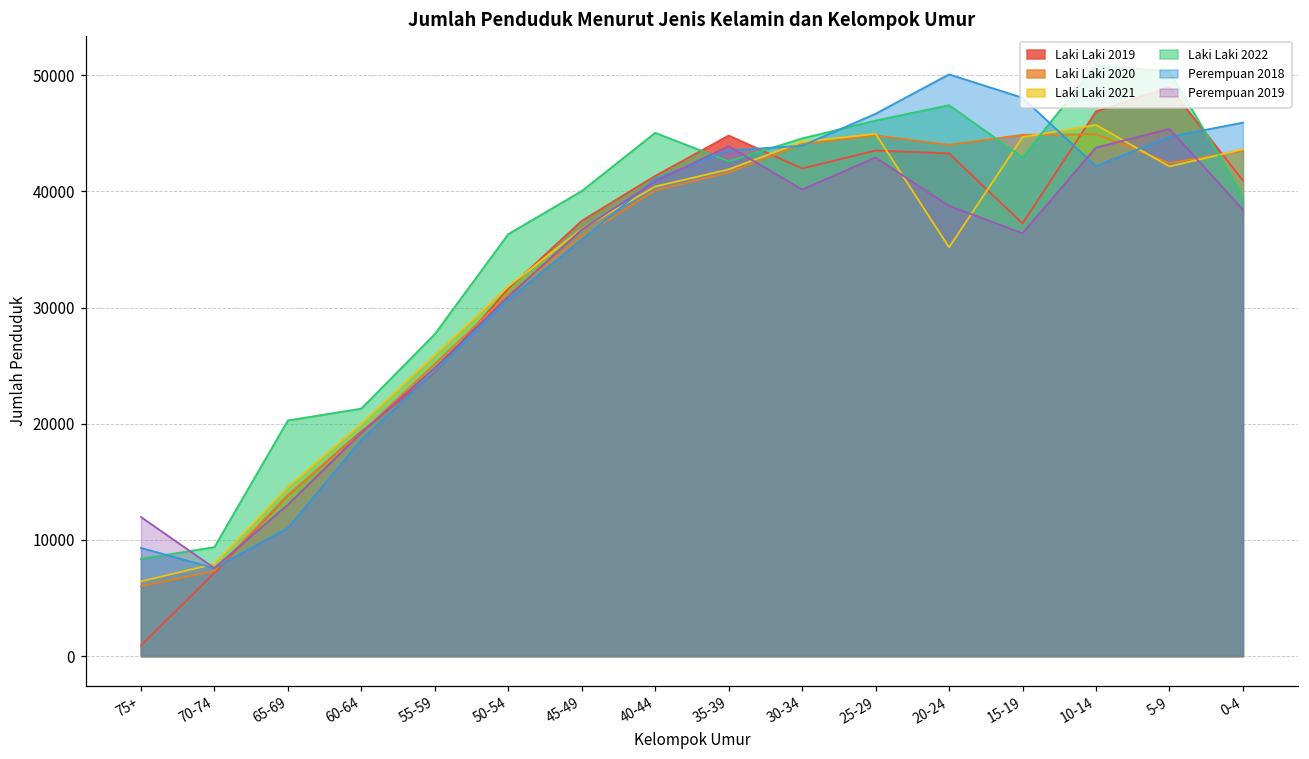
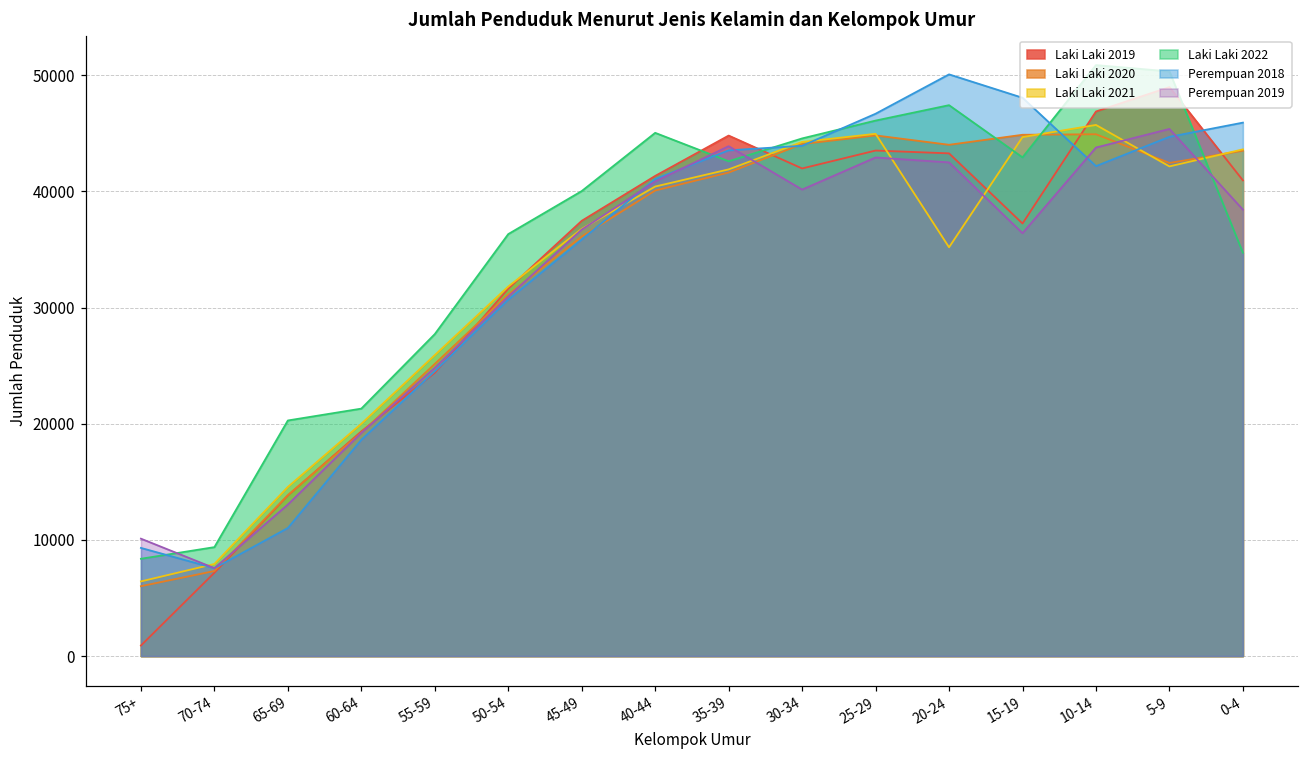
  {
    "Laki Laki 2021": {
      "75+": 6400,
      "70-74": 7900,
      "65-69": 14600,
      "60-64": 20000,
      "55-59": 25900,
      "40-44": 40400,
      "35-39": 41900,
      "20-24": 35200,
      "10-14": 45700,
      "5-9": 42200
    },
    "Laki Laki 2022": {
      "75+": 8400,
      "70-74": 9400,
      "65-69": 20300,
      "60-64": 21300,
      "55-59": 27700,
      "50-54": 36300,
      "45-49": 40000,
      "40-44": 45000,
      "35-39": 42600,
      "30-34": 44600,
      "25-29": 46100,
      "20-24": 47400,
      "15-19": 42900,
-     "0-4": 39600
+     "0-4": 34700
    },
    "Perempuan 2018": {
      "75+": 9300,
      "65-69": 11000,
      "60-64": 18600,
      "50-54": 30700,
      "45-49": 35900,
      "35-39": 43500,
      "25-29": 46700,
      "20-24": 50100,
      "10-14": 42200,
      "5-9": 44700,
      "0-4": 45900
    },
    "Perempuan 2019": {
-     "75+": 12000,
+     "75+": 10100,
      "65-69": 13000,
      "55-59": 24800,
      "35-39": 43900,
      "30-34": 40200,
      "25-29": 42900,
-     "20-24": 38800,
+     "20-24": 42500,
      "15-19": 36400,
      "10-14": 43800,
      "5-9": 45400,
      "0-4": 38400
    }
  }
